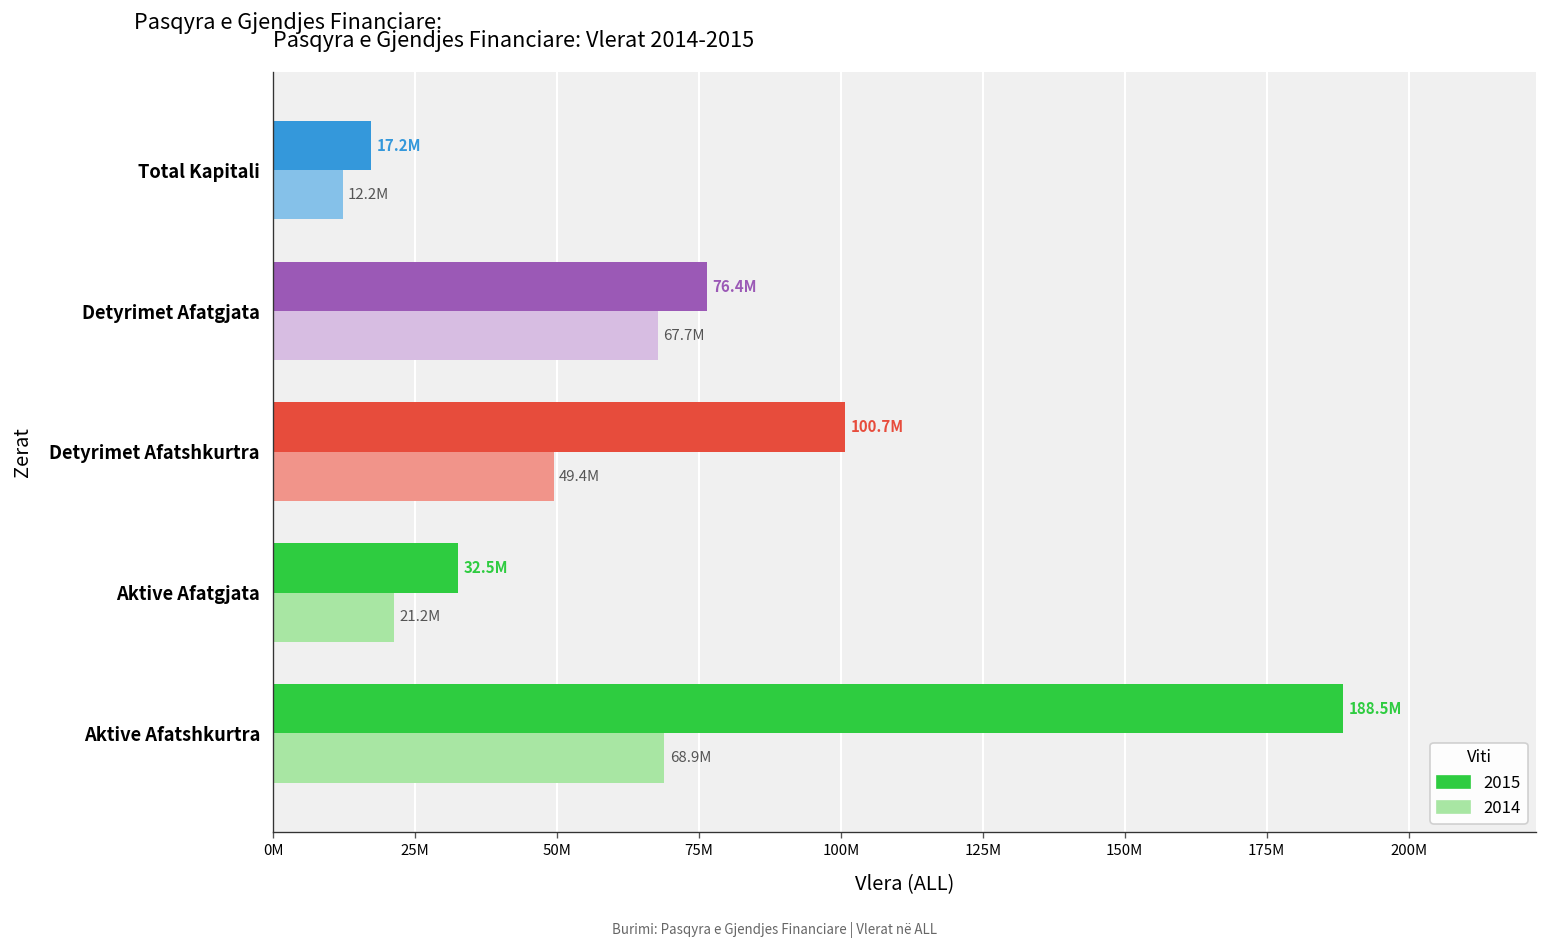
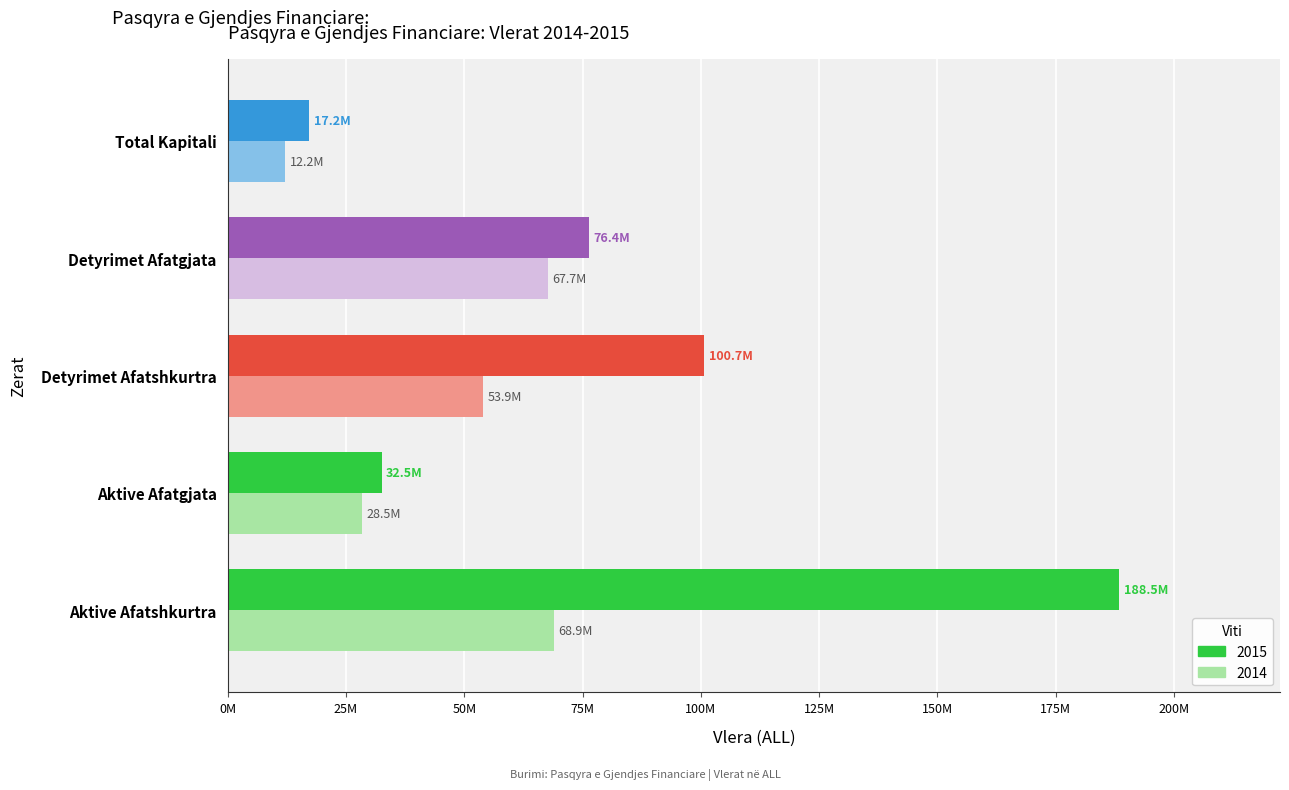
  {
    "2015": {
      "Total Kapitali": "17.2M",
      "Detyrimet Afatgjata": "76.4M",
      "Detyrimet Afatshkurtra": "100.7M",
      "Aktive Afatgjata": "32.5M",
      "Aktive Afatshkurtra": "188.5M"
    },
    "2014": {
      "Total Kapitali": "12.2M",
      "Detyrimet Afatgjata": "67.7M",
-     "Detyrimet Afatshkurtra": "49.4M",
-     "Aktive Afatgjata": "21.2M",
+     "Detyrimet Afatshkurtra": "53.9M",
+     "Aktive Afatgjata": "28.5M",
      "Aktive Afatshkurtra": "68.9M"
    }
  }
